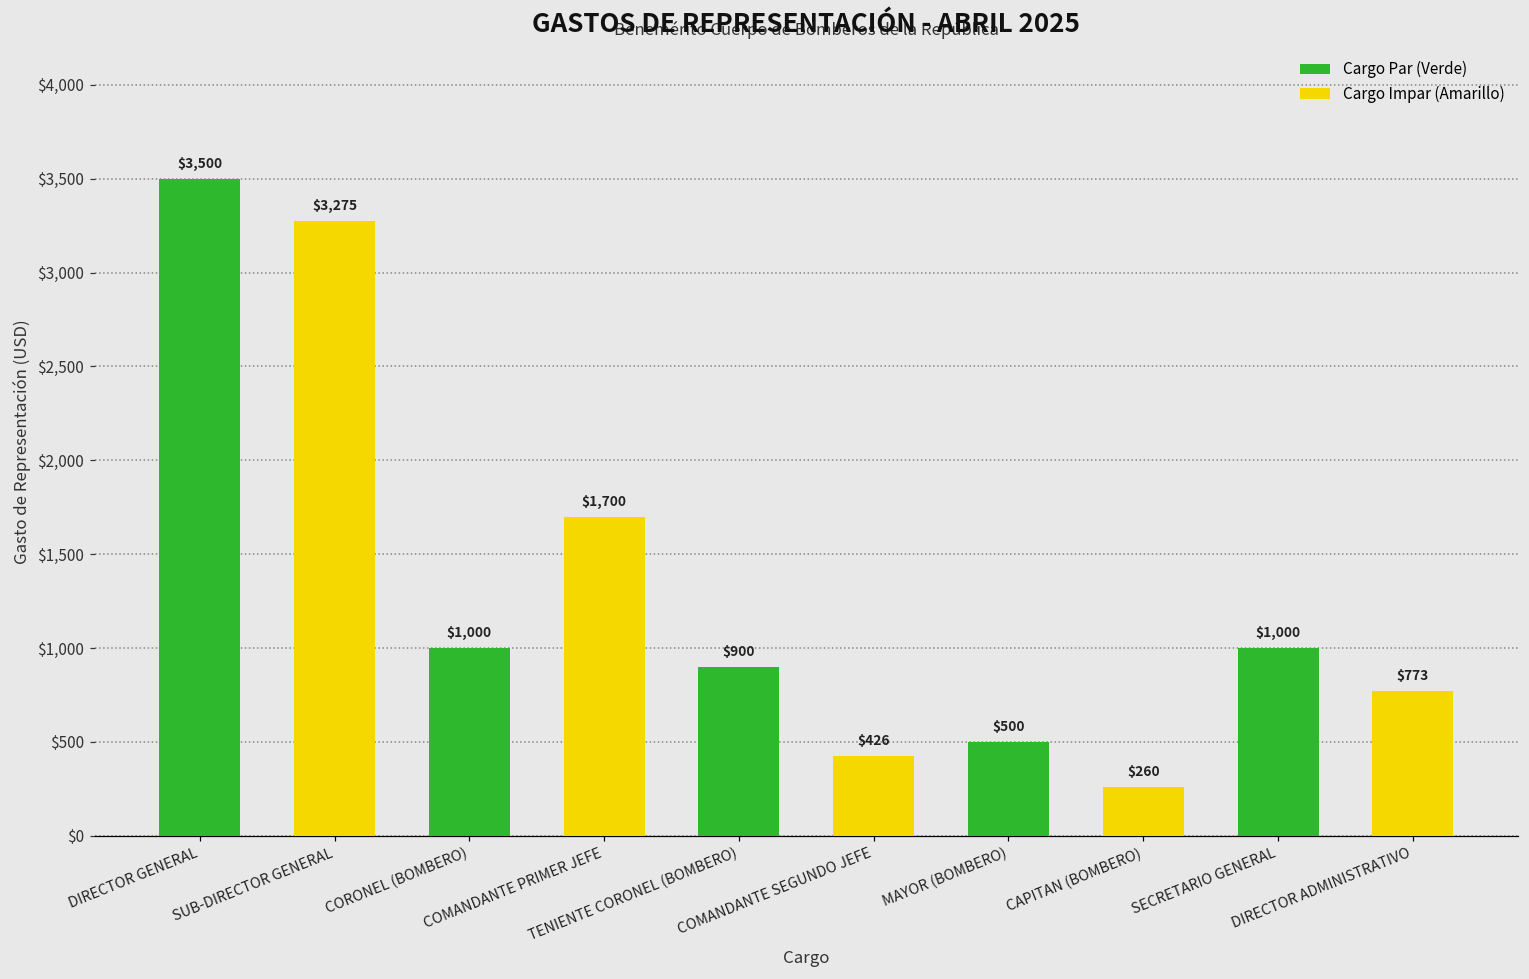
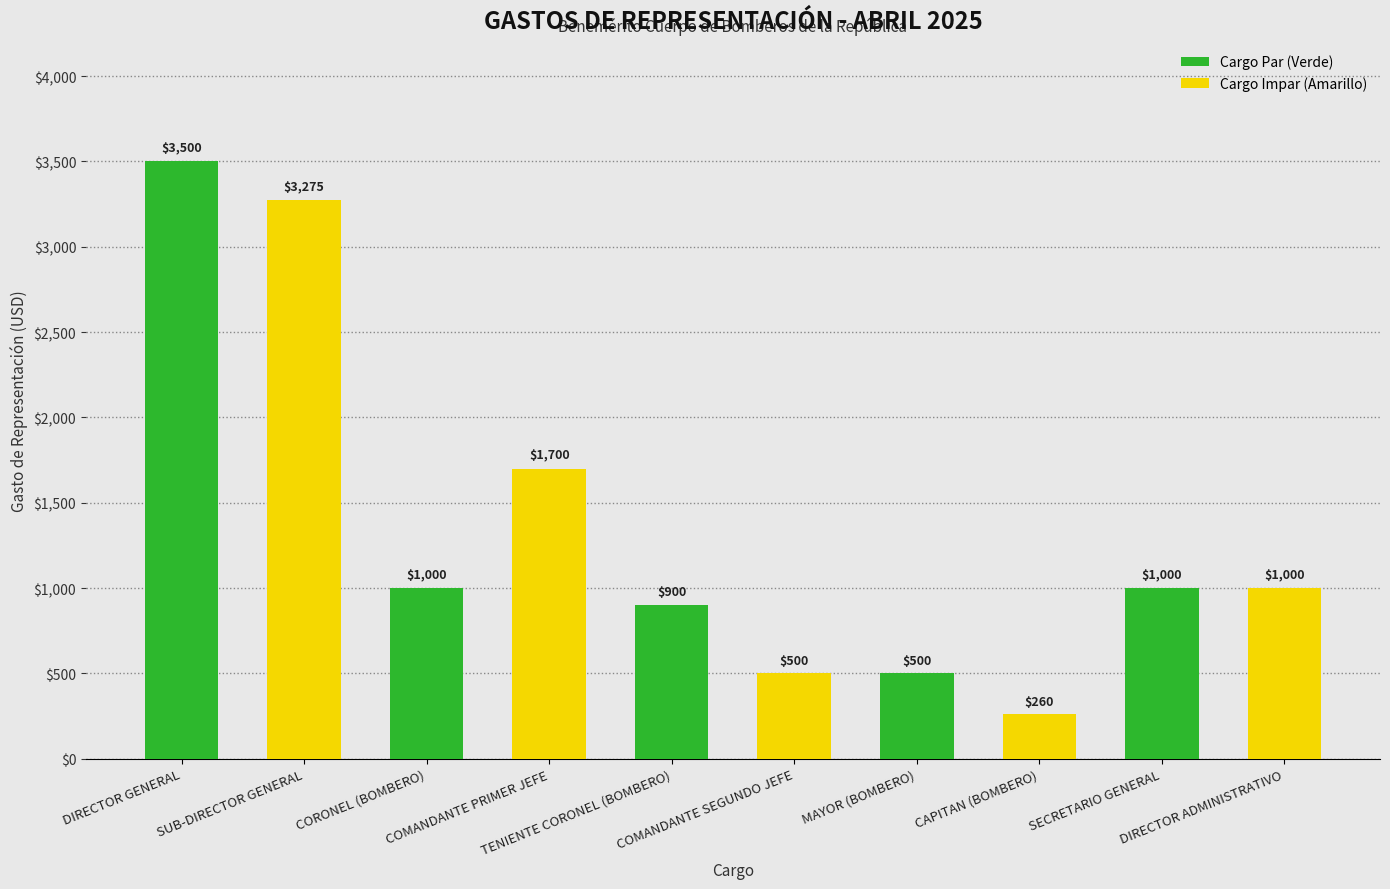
  {
    "Cargo Par (Verde)": {
      "DIRECTOR GENERAL": "$3,500",
      "CORONEL (BOMBERO)": "$1,000",
      "TENIENTE CORONEL (BOMBERO)": "$900",
      "MAYOR (BOMBERO)": "$500",
      "SECRETARIO GENERAL": "$1,000"
    },
    "Cargo Impar (Amarillo)": {
      "SUB-DIRECTOR GENERAL": "$3,275",
      "COMANDANTE PRIMER JEFE": "$1,700",
-     "COMANDANTE SEGUNDO JEFE": "$426",
+     "COMANDANTE SEGUNDO JEFE": "$500",
      "CAPITAN (BOMBERO)": "$260",
-     "DIRECTOR ADMINISTRATIVO": "$773"
+     "DIRECTOR ADMINISTRATIVO": "$1,000"
    }
  }
